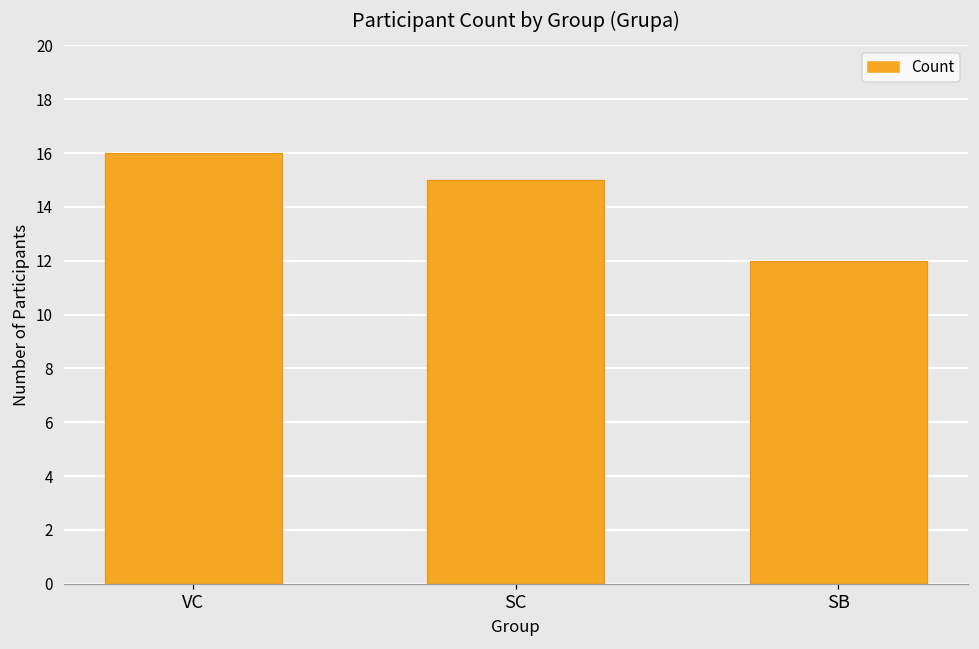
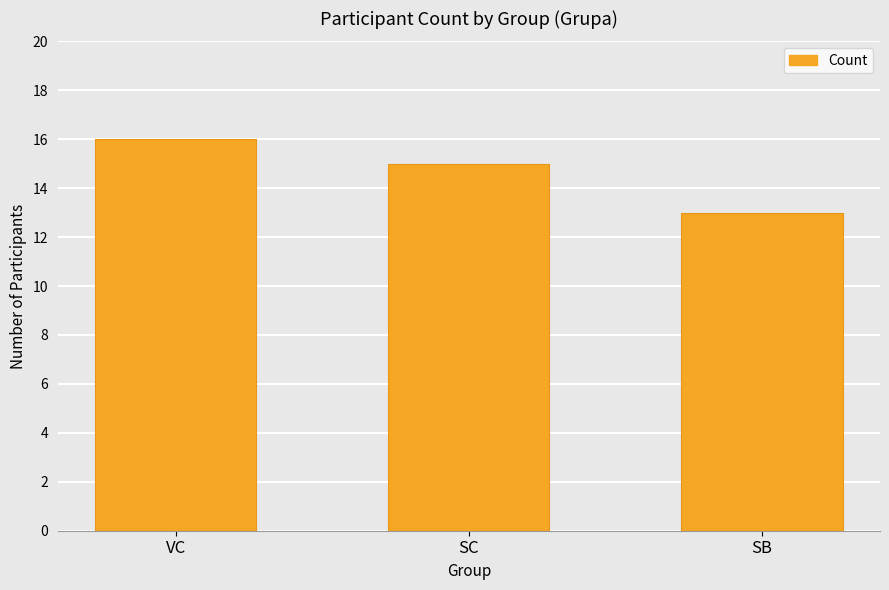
  {
    "VC": 16,
    "SC": 15,
-   "SB": 12
+   "SB": 13
  }
